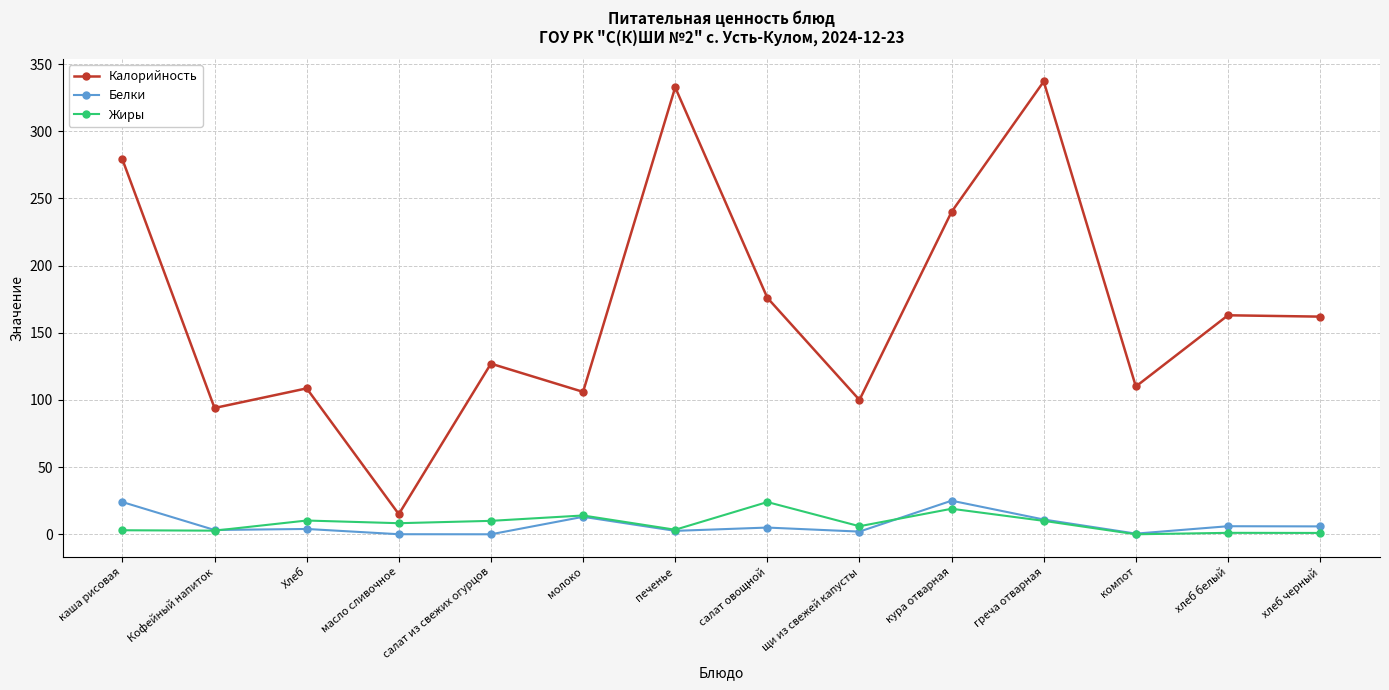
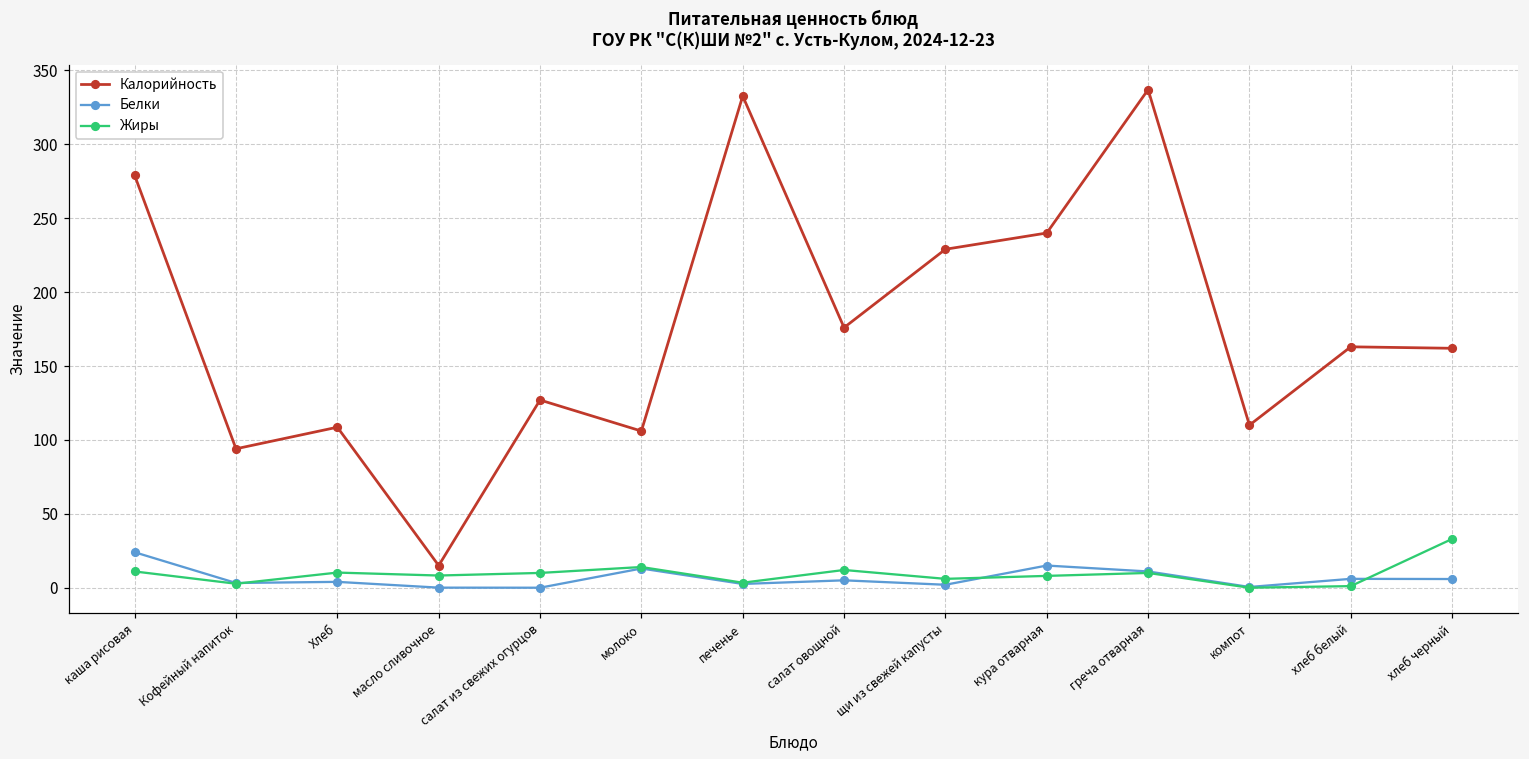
  {
    "Калорийность": {
      "каша рисовая": 279,
      "Кофейный напиток": 94,
      "Хлеб": 109,
      "масло сливочное": 15,
      "салат из свежих огурцов": 127,
      "молоко": 106,
      "печенье": 333,
      "салат овощной": 176,
-     "щи из свежей капусты": 100,
+     "щи из свежей капусты": 229,
      "кура отварная": 240,
      "греча отварная": 337,
      "компот": 110,
      "хлеб белый": 163,
      "хлеб черный": 162
    },
    "Белки": {
      "каша рисовая": 24,
      "Хлеб": 4,
      "масло сливочное": 0,
      "салат из свежих огурцов": 0,
      "салат овощной": 5,
      "щи из свежей капусты": 2,
-     "кура отварная": 25,
+     "кура отварная": 15,
      "хлеб белый": 6,
      "хлеб черный": 6
    },
    "Жиры": {
-     "каша рисовая": 3,
+     "каша рисовая": 11,
      "Хлеб": 10,
      "масло сливочное": 8,
      "салат из свежих огурцов": 10,
-     "салат овощной": 24,
+     "салат овощной": 12,
      "щи из свежей капусты": 6,
-     "кура отварная": 19,
+     "кура отварная": 8,
      "хлеб белый": 1,
-     "хлеб черный": 1
+     "хлеб черный": 33
    }
  }
